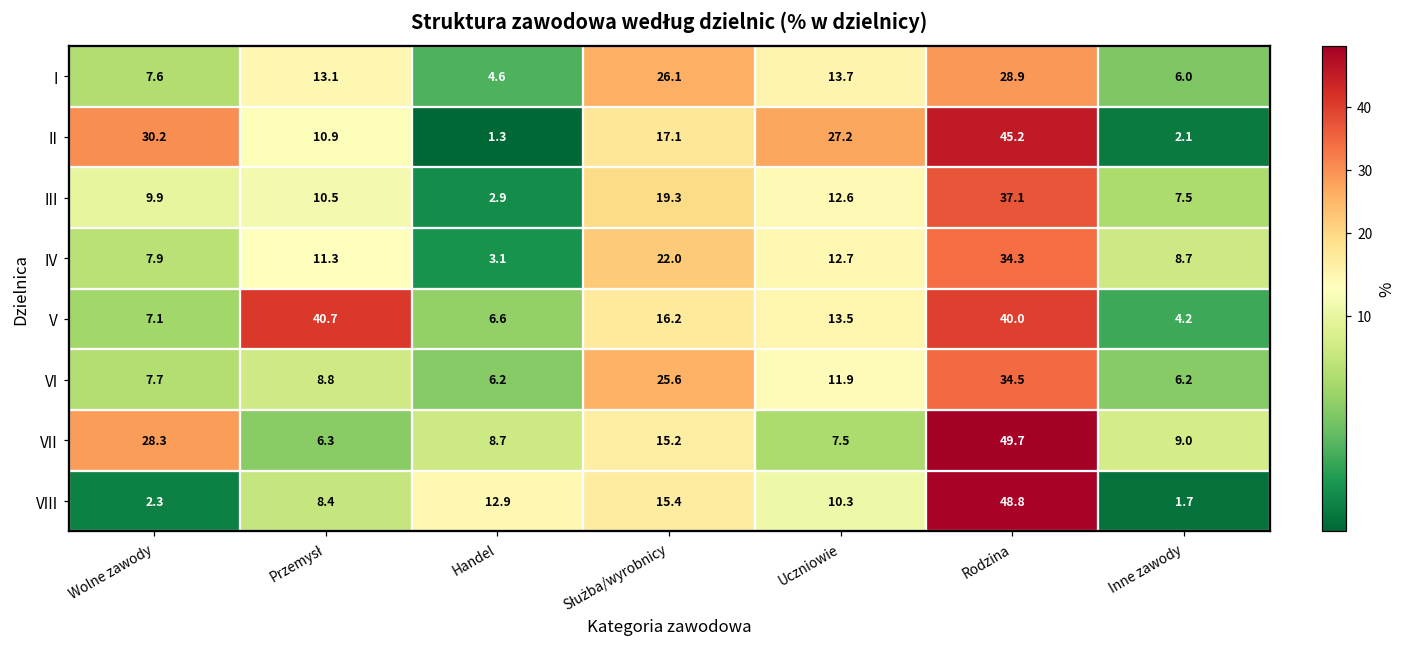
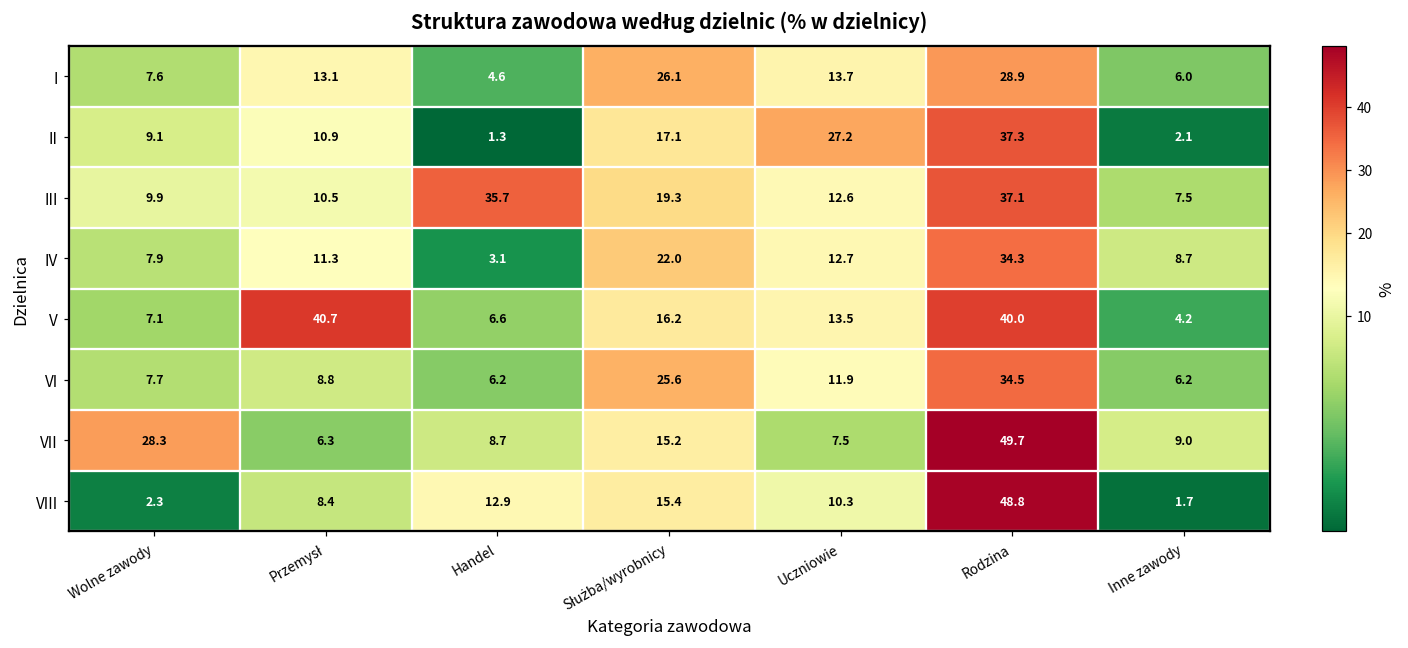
  {
    "I": {
      "Wolne zawody": 7.6,
      "Przemysł": 13.1,
      "Handel": 4.6,
      "Służba/wyrobnicy": 26.1,
      "Uczniowie": 13.7,
      "Rodzina": 28.9,
      "Inne zawody": 6.0
    },
    "II": {
-     "Wolne zawody": 30.2,
+     "Wolne zawody": 9.1,
      "Przemysł": 10.9,
      "Handel": 1.3,
      "Służba/wyrobnicy": 17.1,
      "Uczniowie": 27.2,
-     "Rodzina": 45.2,
+     "Rodzina": 37.3,
      "Inne zawody": 2.1
    },
    "III": {
      "Wolne zawody": 9.9,
      "Przemysł": 10.5,
-     "Handel": 2.9,
+     "Handel": 35.7,
      "Służba/wyrobnicy": 19.3,
      "Uczniowie": 12.6,
      "Rodzina": 37.1,
      "Inne zawody": 7.5
    },
    "IV": {
      "Wolne zawody": 7.9,
      "Przemysł": 11.3,
      "Handel": 3.1,
      "Służba/wyrobnicy": 22.0,
      "Uczniowie": 12.7,
      "Rodzina": 34.3,
      "Inne zawody": 8.7
    },
    "V": {
      "Wolne zawody": 7.1,
      "Przemysł": 40.7,
      "Handel": 6.6,
      "Służba/wyrobnicy": 16.2,
      "Uczniowie": 13.5,
      "Rodzina": 40.0,
      "Inne zawody": 4.2
    },
    "VI": {
      "Wolne zawody": 7.7,
      "Przemysł": 8.8,
      "Handel": 6.2,
      "Służba/wyrobnicy": 25.6,
      "Uczniowie": 11.9,
      "Rodzina": 34.5,
      "Inne zawody": 6.2
    },
    "VII": {
      "Wolne zawody": 28.3,
      "Przemysł": 6.3,
      "Handel": 8.7,
      "Służba/wyrobnicy": 15.2,
      "Uczniowie": 7.5,
      "Rodzina": 49.7,
      "Inne zawody": 9.0
    },
    "VIII": {
      "Wolne zawody": 2.3,
      "Przemysł": 8.4,
      "Handel": 12.9,
      "Służba/wyrobnicy": 15.4,
      "Uczniowie": 10.3,
      "Rodzina": 48.8,
      "Inne zawody": 1.7
    }
  }
